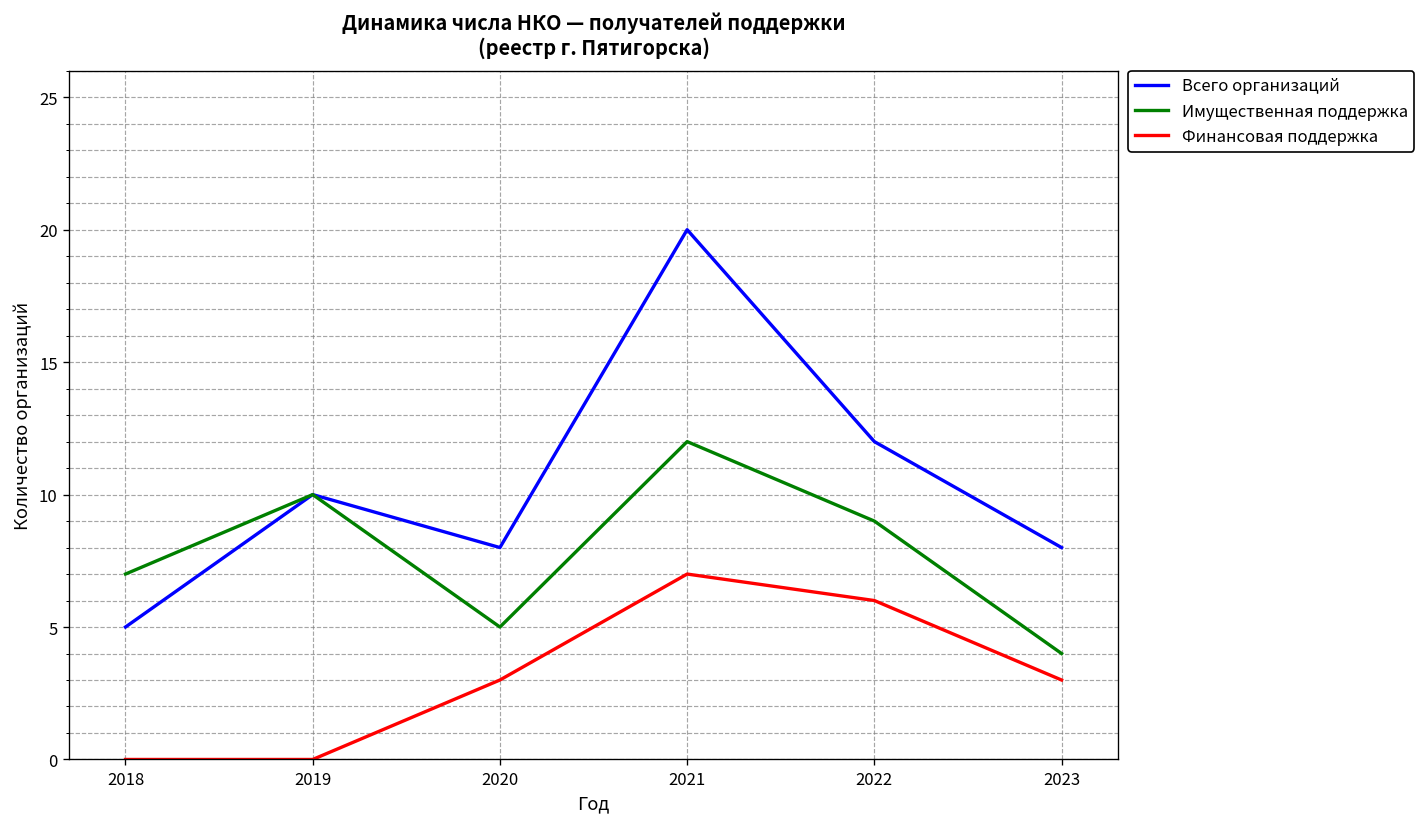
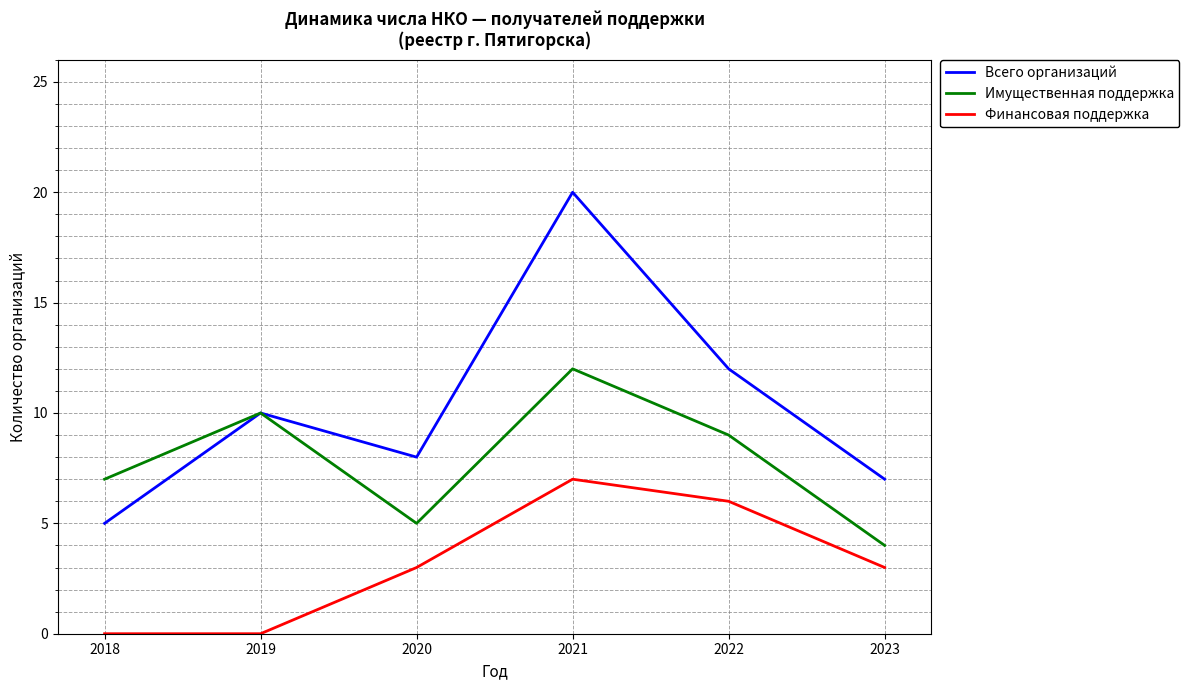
  {
    "Всего организаций": {
      "2018": 5,
      "2020": 8,
      "2021": 20,
      "2022": 12,
-     "2023": 8
+     "2023": 7
    },
    "Имущественная поддержка": {
      "2018": 7,
      "2020": 5,
      "2021": 12,
      "2022": 9,
      "2023": 4
    },
    "Финансовая поддержка": {
      "2018": 0,
      "2019": 0,
      "2020": 3,
      "2021": 7,
      "2022": 6,
      "2023": 3
    }
  }
